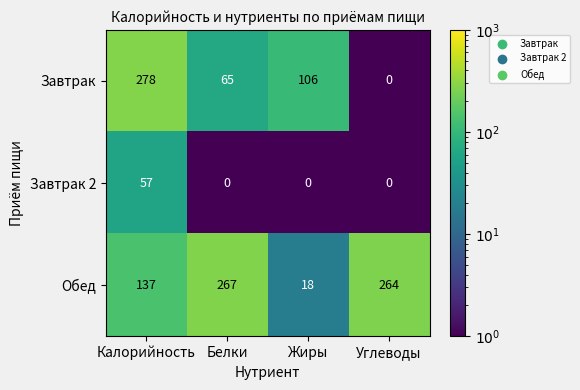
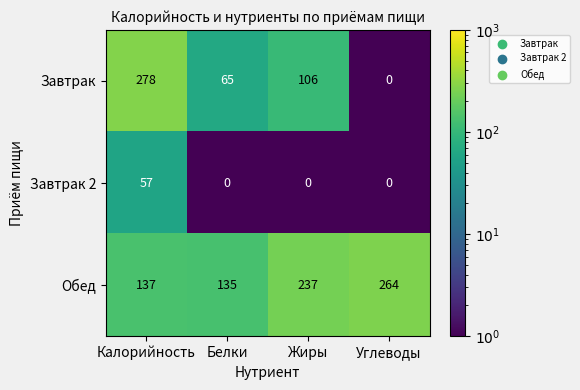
  {
    "Завтрак": {
      "Калорийность": 278,
      "Белки": 65,
      "Жиры": 106,
      "Углеводы": 0
    },
    "Завтрак 2": {
      "Калорийность": 57,
      "Белки": 0,
      "Жиры": 0,
      "Углеводы": 0
    },
    "Обед": {
      "Калорийность": 137,
-     "Белки": 267,
-     "Жиры": 18,
+     "Белки": 135,
+     "Жиры": 237,
      "Углеводы": 264
    }
  }
